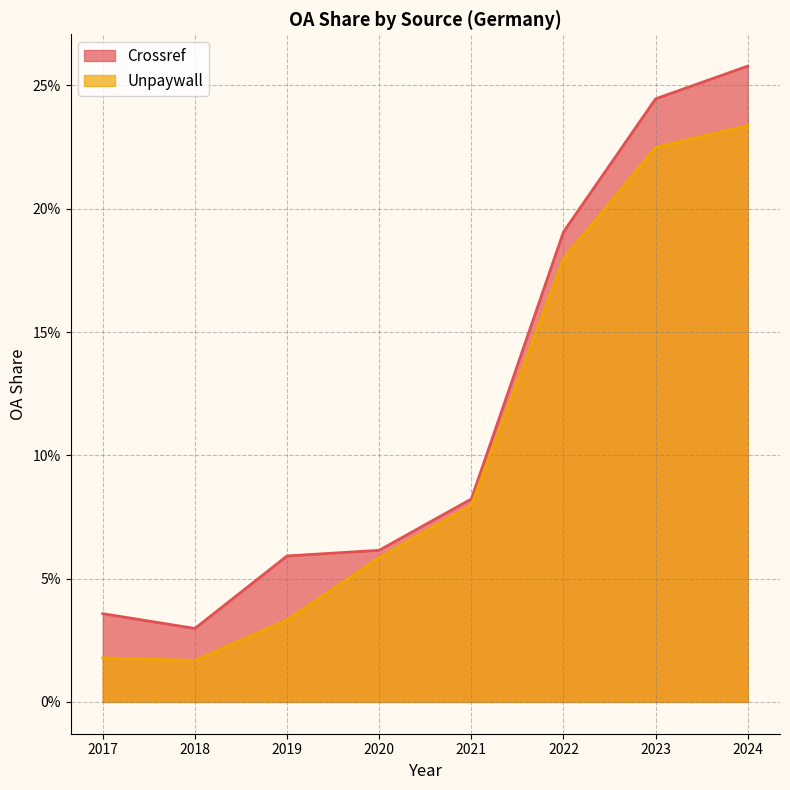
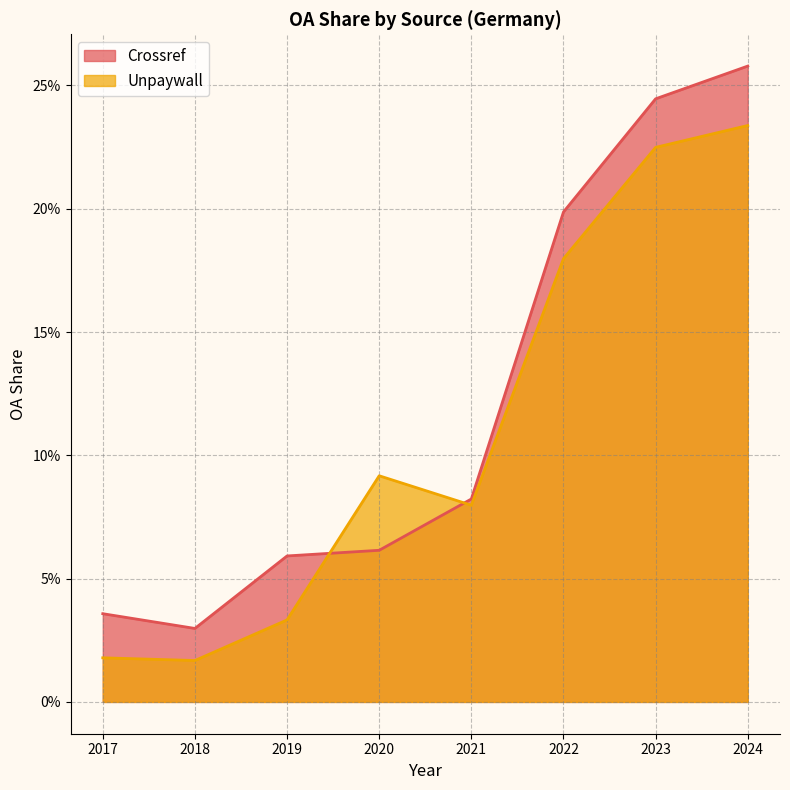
  {
    "Crossref": {
      "2017": "3.6%",
      "2018": "3.0%",
      "2019": "5.9%",
      "2020": "6.1%",
      "2021": "8.2%",
-     "2022": "19.1%",
+     "2022": "19.9%",
      "2023": "24.5%",
      "2024": "25.8%"
    },
    "Unpaywall": {
      "2017": "1.8%",
      "2018": "1.7%",
      "2019": "3.3%",
-     "2020": "5.9%",
+     "2020": "9.2%",
      "2021": "8.0%",
      "2022": "18.0%",
      "2023": "22.5%",
      "2024": "23.4%"
    }
  }
